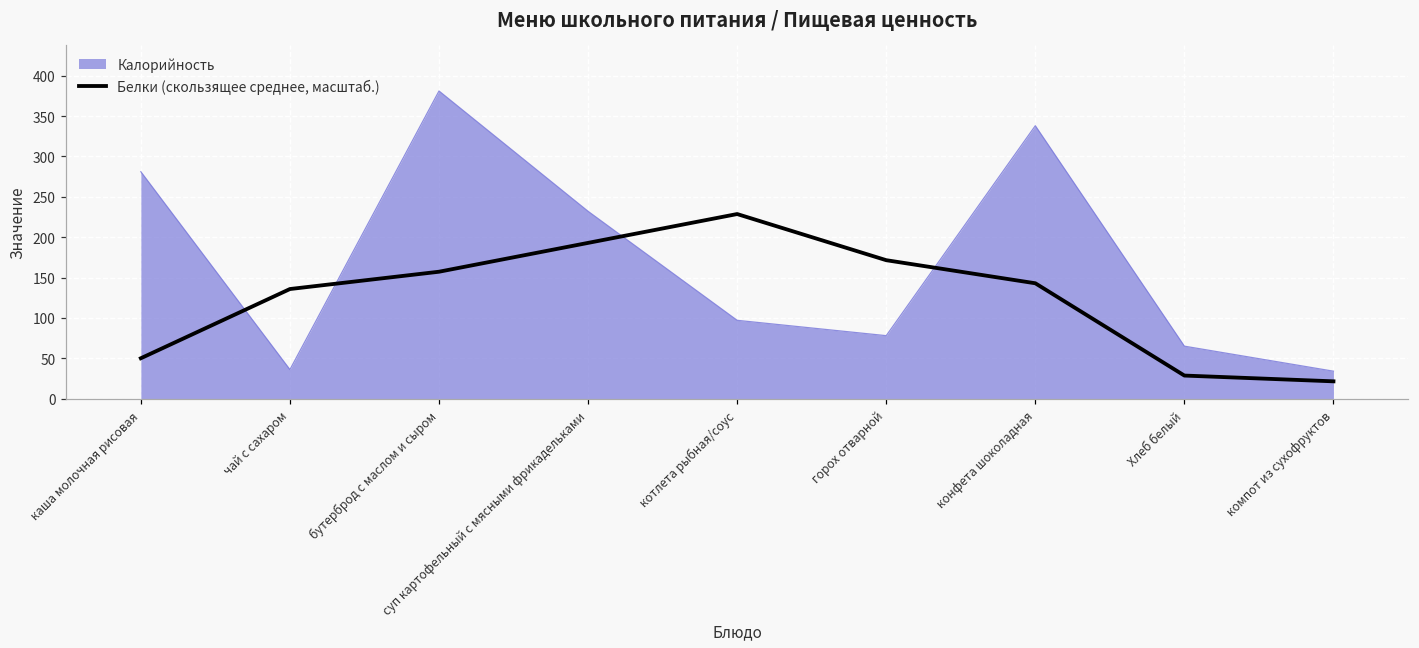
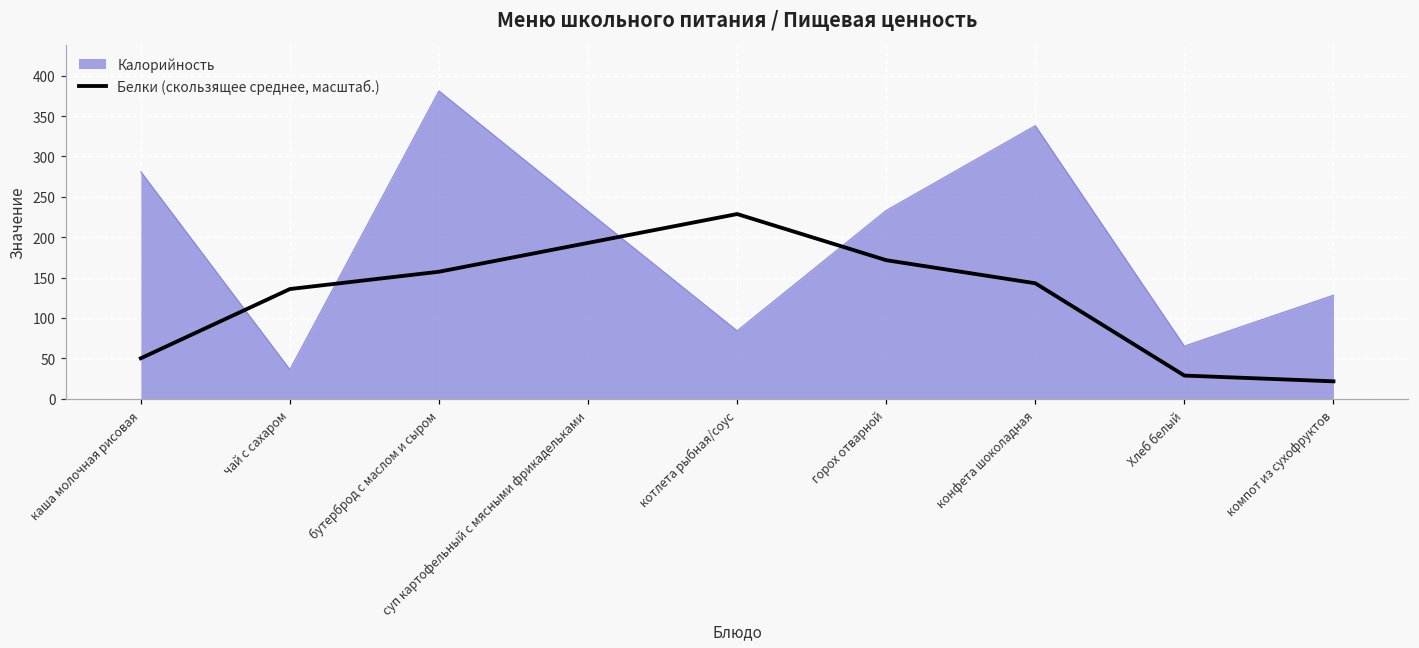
  {
    "Калорийность": {
      "каша молочная рисовая": 280,
      "чай с сахаром": 40,
      "бутерброд с маслом и сыром": 380,
      "суп картофельный с мясными фрикадельками": 230,
-     "котлета рыбная/соус": 100,
-     "горох отварной": 80,
+     "котлета рыбная/соус": 80,
+     "горох отварной": 230,
      "конфета шоколадная": 340,
      "Хлеб белый": 70,
-     "компот из сухофруктов": 30
+     "компот из сухофруктов": 130
    },
    "Белки (скользящее среднее, масштаб.)": {
      "каша молочная рисовая": 50,
      "чай с сахаром": 140,
      "бутерброд с маслом и сыром": 160,
      "суп картофельный с мясными фрикадельками": 190,
      "котлета рыбная/соус": 230,
      "горох отварной": 170,
      "конфета шоколадная": 140,
      "Хлеб белый": 30,
      "компот из сухофруктов": 20
    }
  }
